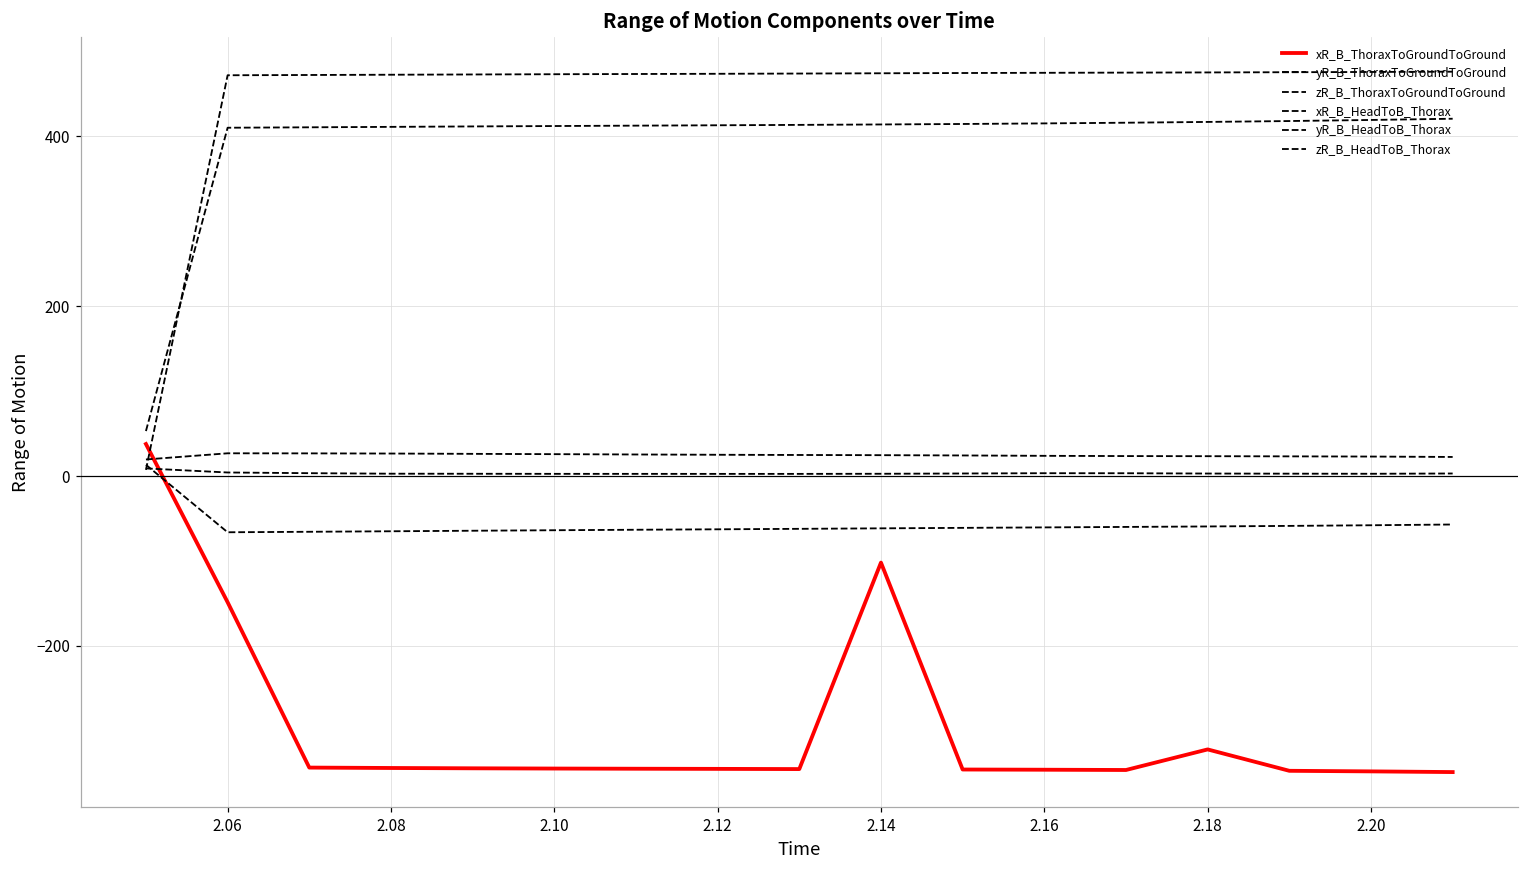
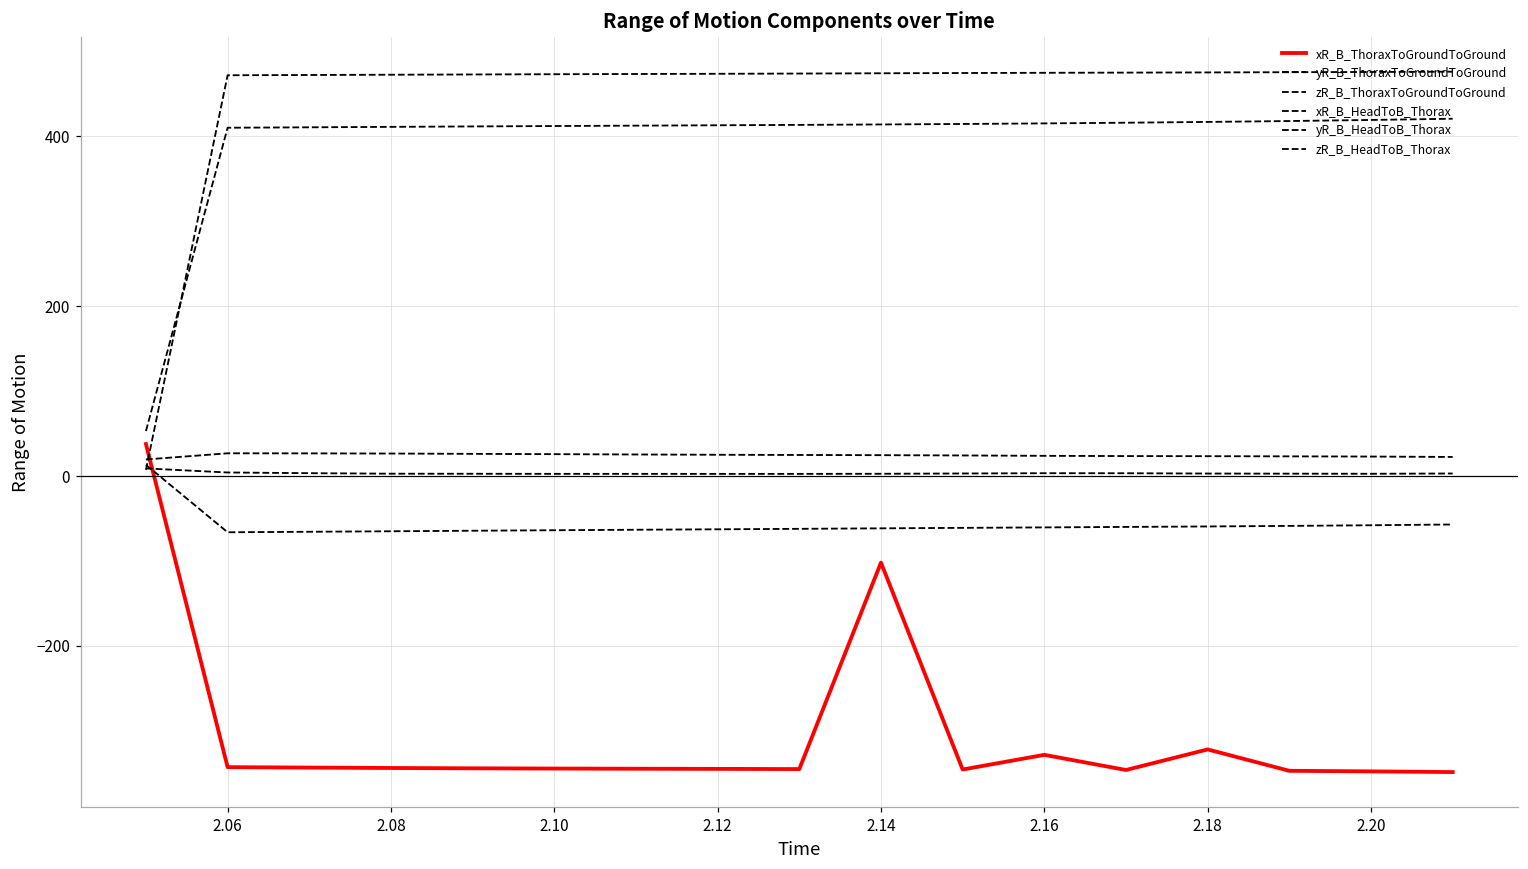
  {
    "xR_B_ThoraxToGroundToGround": {
-     "2.06": -150,
+     "2.06": -340,
      "2.08": -340,
      "2.10": -340,
      "2.12": -340,
      "2.14": -100,
-     "2.16": -350,
+     "2.16": -330,
      "2.18": -320,
      "2.20": -350
    }
  }
